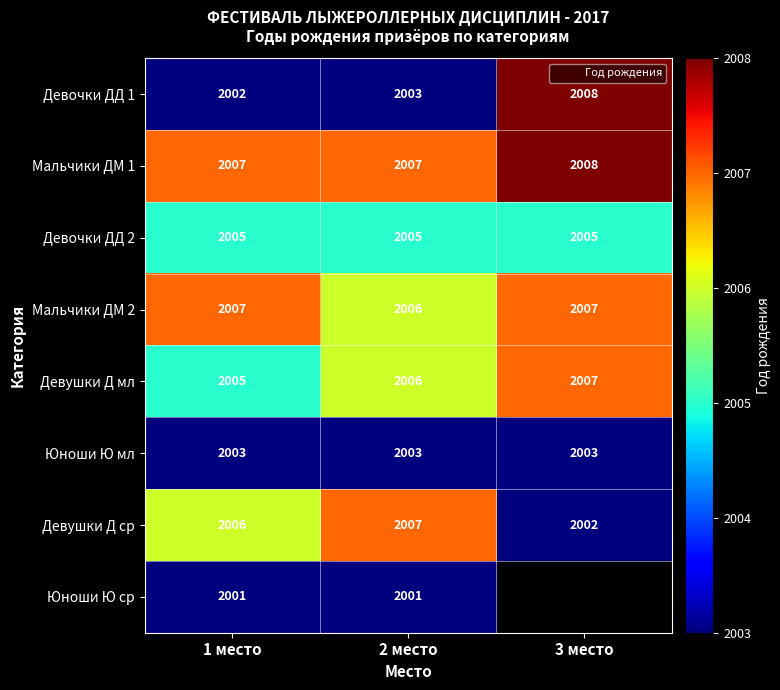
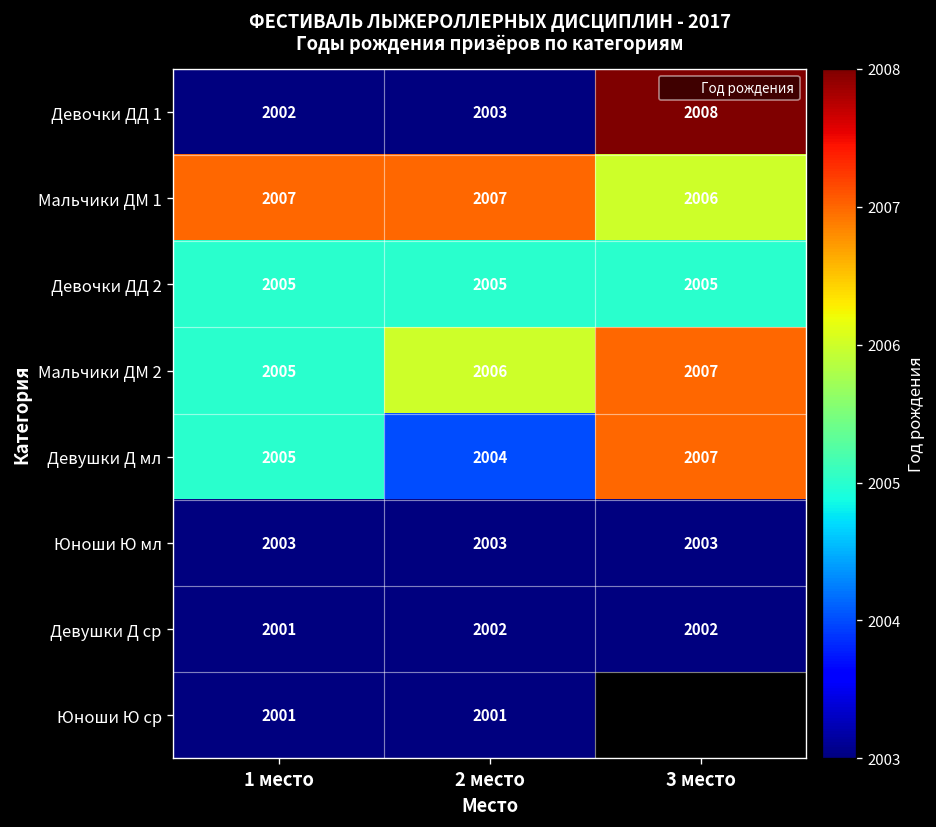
  {
    "Девочки ДД 1": {
      "1 место": 2002,
      "2 место": 2003,
      "3 место": 2008
    },
    "Мальчики ДМ 1": {
      "1 место": 2007,
      "2 место": 2007,
-     "3 место": 2008
+     "3 место": 2006
    },
    "Девочки ДД 2": {
      "1 место": 2005,
      "2 место": 2005,
      "3 место": 2005
    },
    "Мальчики ДМ 2": {
-     "1 место": 2007,
+     "1 место": 2005,
      "2 место": 2006,
      "3 место": 2007
    },
    "Девушки Д мл": {
      "1 место": 2005,
-     "2 место": 2006,
+     "2 место": 2004,
      "3 место": 2007
    },
    "Юноши Ю мл": {
      "1 место": 2003,
      "2 место": 2003,
      "3 место": 2003
    },
    "Девушки Д ср": {
-     "1 место": 2006,
-     "2 место": 2007,
+     "1 место": 2001,
+     "2 место": 2002,
      "3 место": 2002
    },
    "Юноши Ю ср": {
      "1 место": 2001,
      "2 место": 2001
    }
  }
